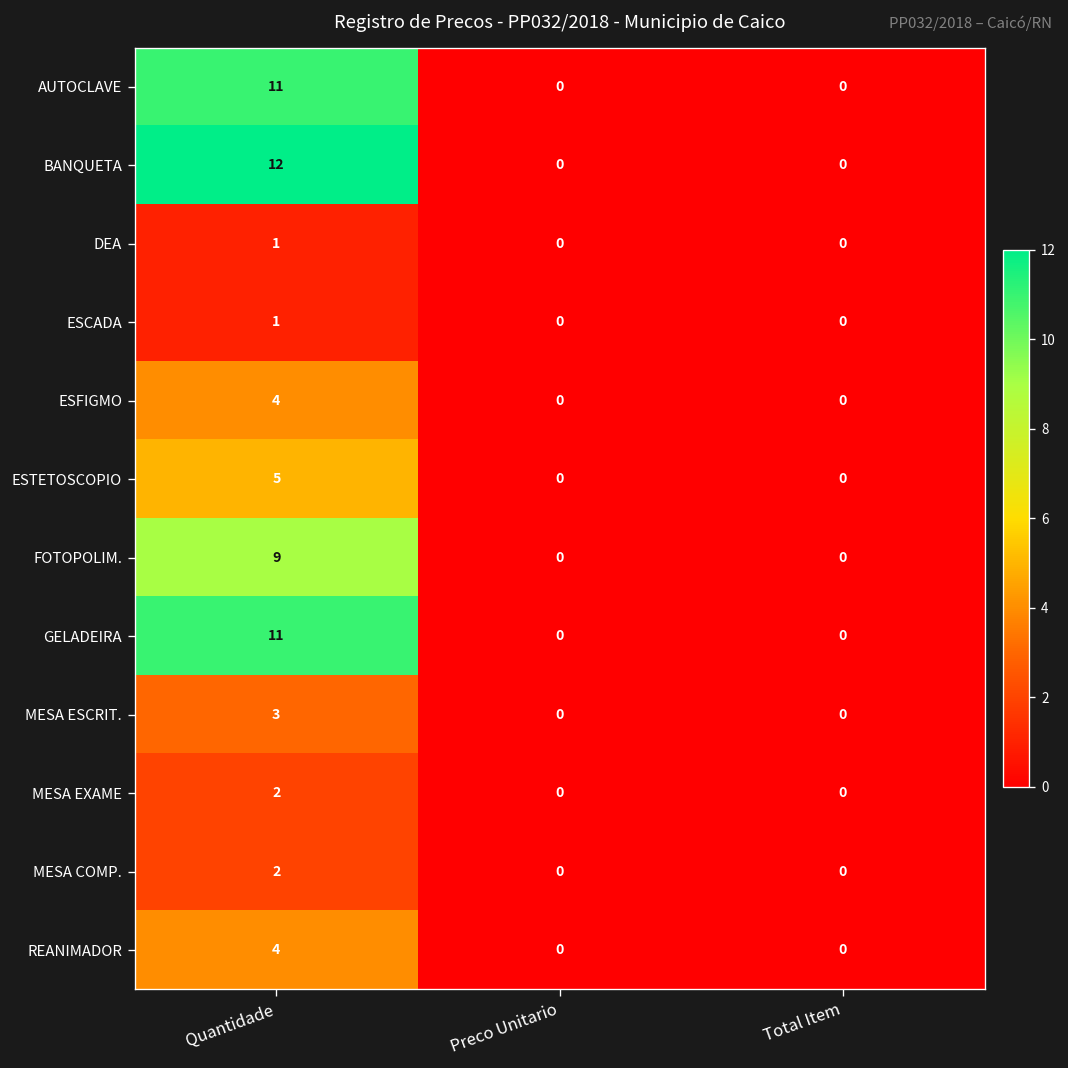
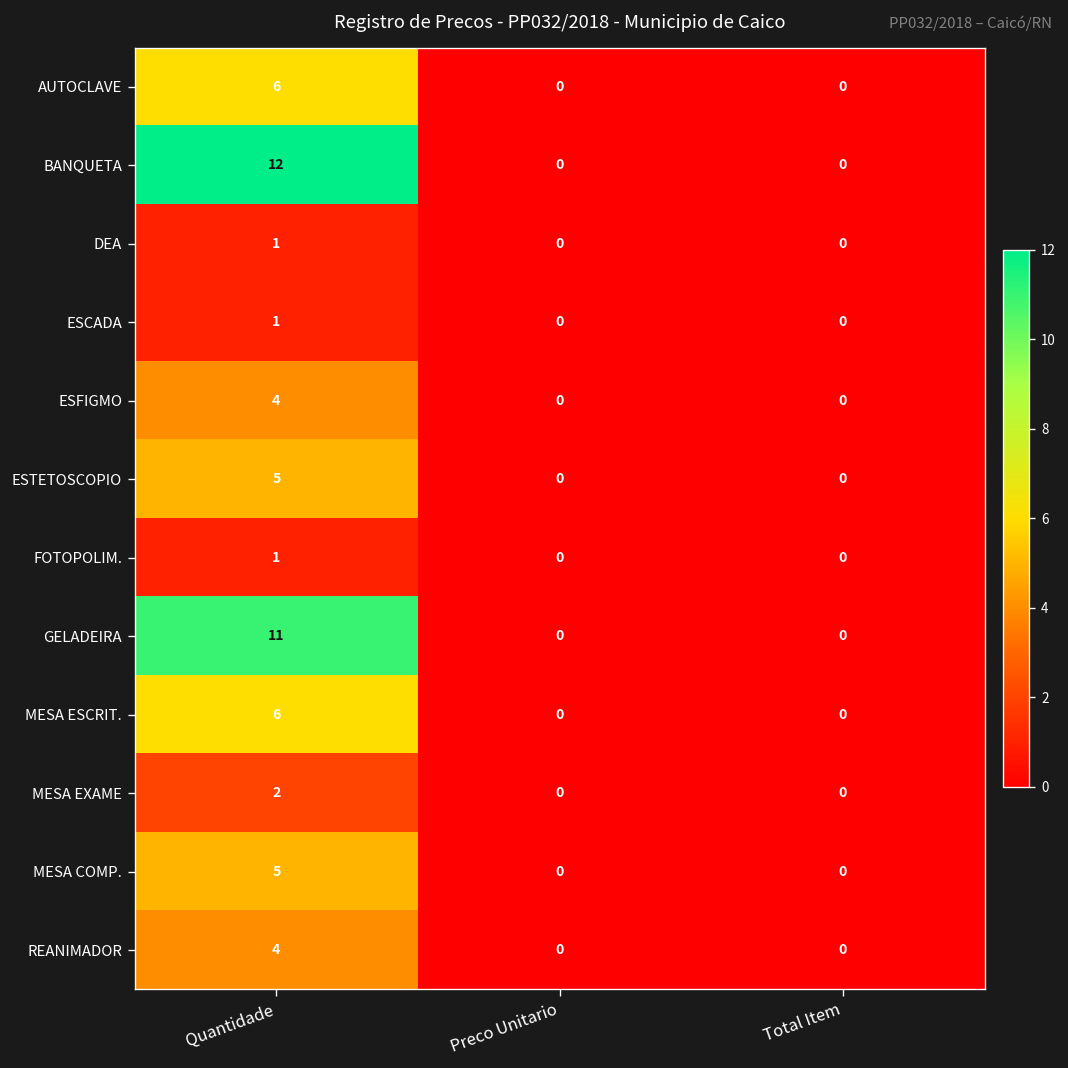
  {
    "AUTOCLAVE": {
-     "Quantidade": 11,
+     "Quantidade": 6,
      "Preco Unitario": 0,
      "Total Item": 0
    },
    "BANQUETA": {
      "Quantidade": 12,
      "Preco Unitario": 0,
      "Total Item": 0
    },
    "DEA": {
      "Quantidade": 1,
      "Preco Unitario": 0,
      "Total Item": 0
    },
    "ESCADA": {
      "Quantidade": 1,
      "Preco Unitario": 0,
      "Total Item": 0
    },
    "ESFIGMO": {
      "Quantidade": 4,
      "Preco Unitario": 0,
      "Total Item": 0
    },
    "ESTETOSCOPIO": {
      "Quantidade": 5,
      "Preco Unitario": 0,
      "Total Item": 0
    },
    "FOTOPOLIM.": {
-     "Quantidade": 9,
+     "Quantidade": 1,
      "Preco Unitario": 0,
      "Total Item": 0
    },
    "GELADEIRA": {
      "Quantidade": 11,
      "Preco Unitario": 0,
      "Total Item": 0
    },
    "MESA ESCRIT.": {
-     "Quantidade": 3,
+     "Quantidade": 6,
      "Preco Unitario": 0,
      "Total Item": 0
    },
    "MESA EXAME": {
      "Quantidade": 2,
      "Preco Unitario": 0,
      "Total Item": 0
    },
    "MESA COMP.": {
-     "Quantidade": 2,
+     "Quantidade": 5,
      "Preco Unitario": 0,
      "Total Item": 0
    },
    "REANIMADOR": {
      "Quantidade": 4,
      "Preco Unitario": 0,
      "Total Item": 0
    }
  }
